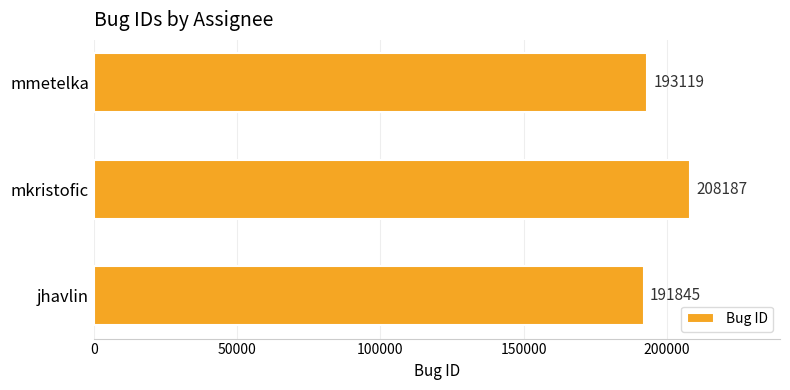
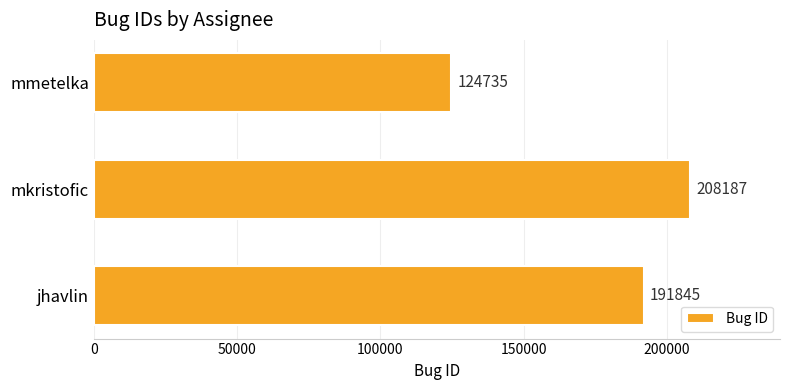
  {
-   "mmetelka": 193119,
+   "mmetelka": 124735,
    "mkristofic": 208187,
    "jhavlin": 191845
  }
